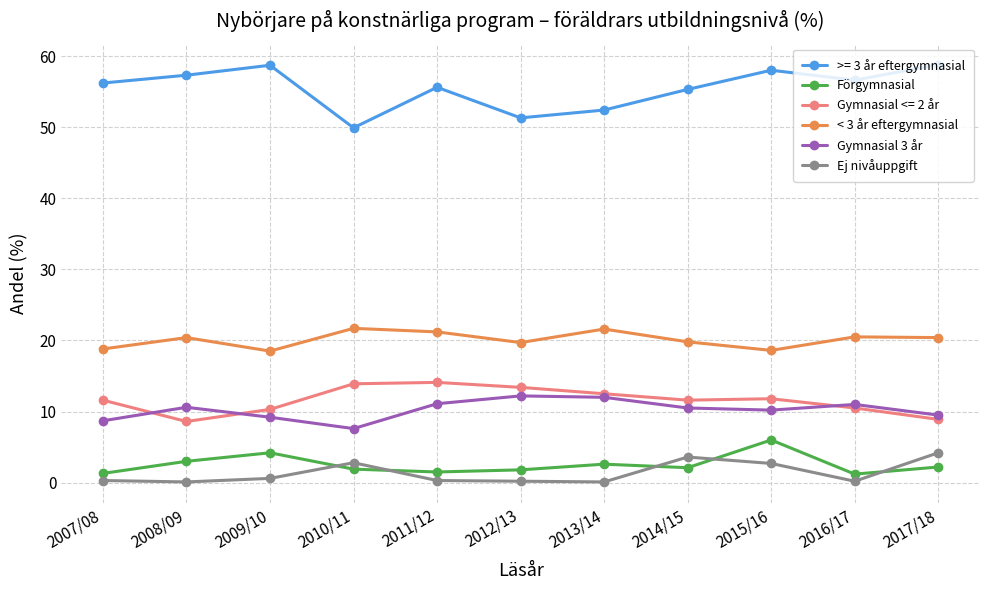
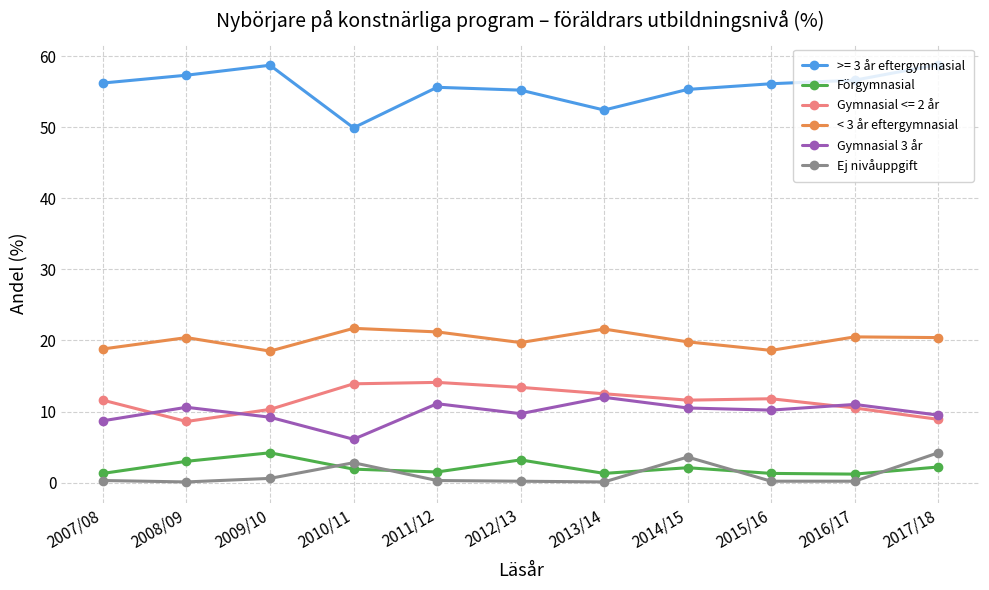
  {
    ">= 3 år eftergymnasial": {
      "2007/08": 56,
      "2008/09": 57,
      "2009/10": 59,
      "2010/11": 50,
      "2011/12": 56,
-     "2012/13": 51,
+     "2012/13": 55,
      "2013/14": 52,
      "2014/15": 55,
-     "2015/16": 58
+     "2015/16": 56
    },
    "Förgymnasial": {
      "2007/08": 1,
      "2008/09": 3,
      "2009/10": 4,
      "2010/11": 2,
      "2011/12": 2,
-     "2012/13": 2,
-     "2013/14": 3,
+     "2012/13": 3,
+     "2013/14": 1,
      "2014/15": 2,
-     "2015/16": 6,
+     "2015/16": 1,
      "2016/17": 1,
      "2017/18": 2
    },
    "Gymnasial 3 år": {
      "2007/08": 9,
      "2008/09": 11,
      "2009/10": 9,
-     "2010/11": 8,
+     "2010/11": 6,
      "2011/12": 11,
-     "2012/13": 12,
+     "2012/13": 10,
      "2013/14": 12,
      "2014/15": 11,
      "2015/16": 10,
      "2016/17": 11,
      "2017/18": 10
    },
    "Ej nivåuppgift": {
      "2007/08": 0,
      "2008/09": 0,
      "2009/10": 1,
      "2010/11": 3,
      "2011/12": 0,
      "2012/13": 0,
      "2013/14": 0,
      "2014/15": 4,
-     "2015/16": 3,
+     "2015/16": 0,
      "2016/17": 0,
      "2017/18": 4
    }
  }
